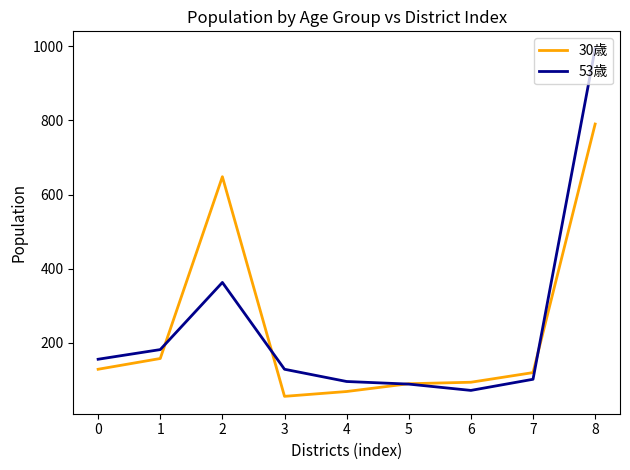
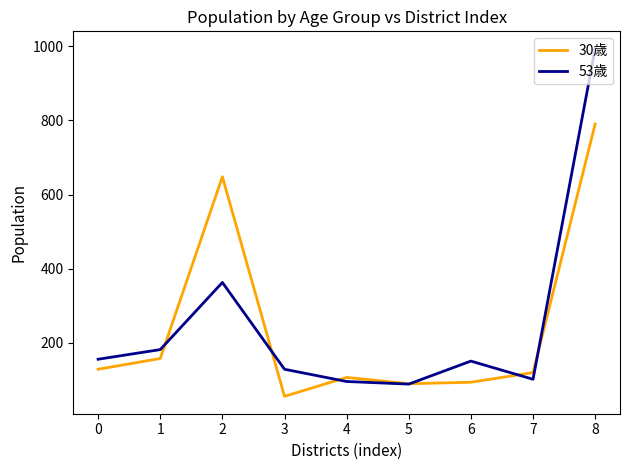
  {
    "30歳": {
      "0": 130,
      "1": 160,
      "2": 650,
      "3": 60,
-     "4": 70,
+     "4": 110,
      "6": 90,
      "7": 120,
      "8": 790
    },
    "53歳": {
      "0": 160,
      "1": 180,
      "2": 360,
      "3": 130,
      "4": 100,
-     "6": 70,
+     "6": 150,
      "7": 100
    }
  }
